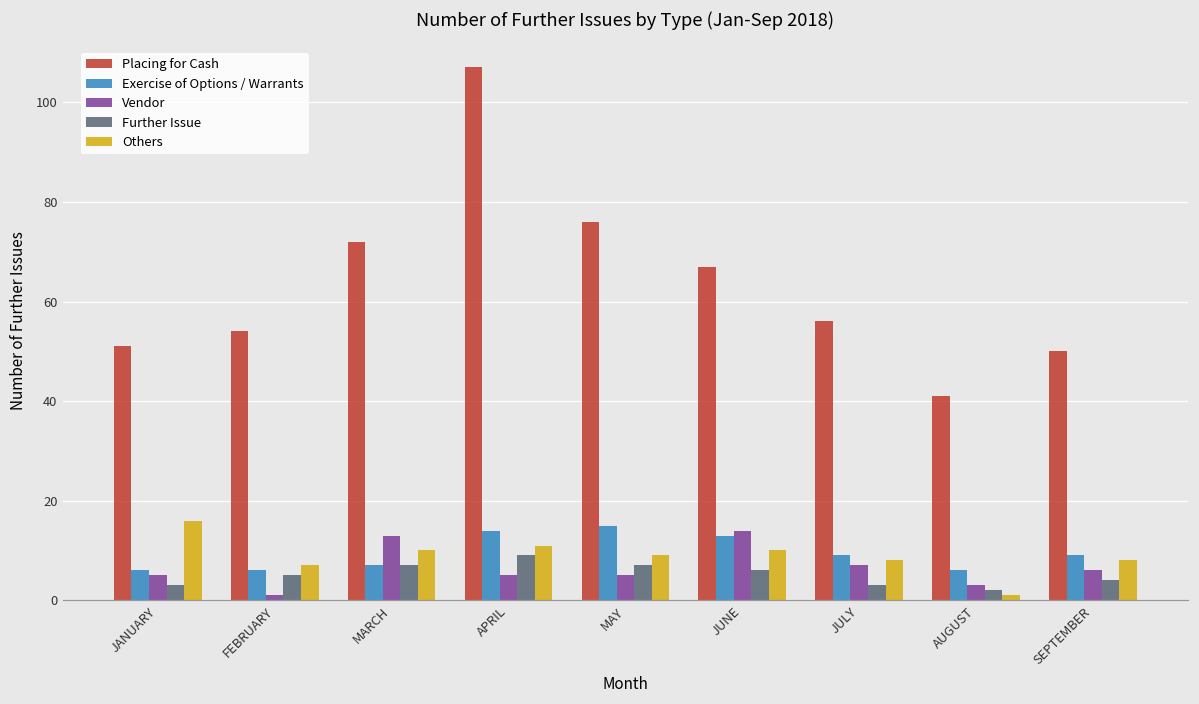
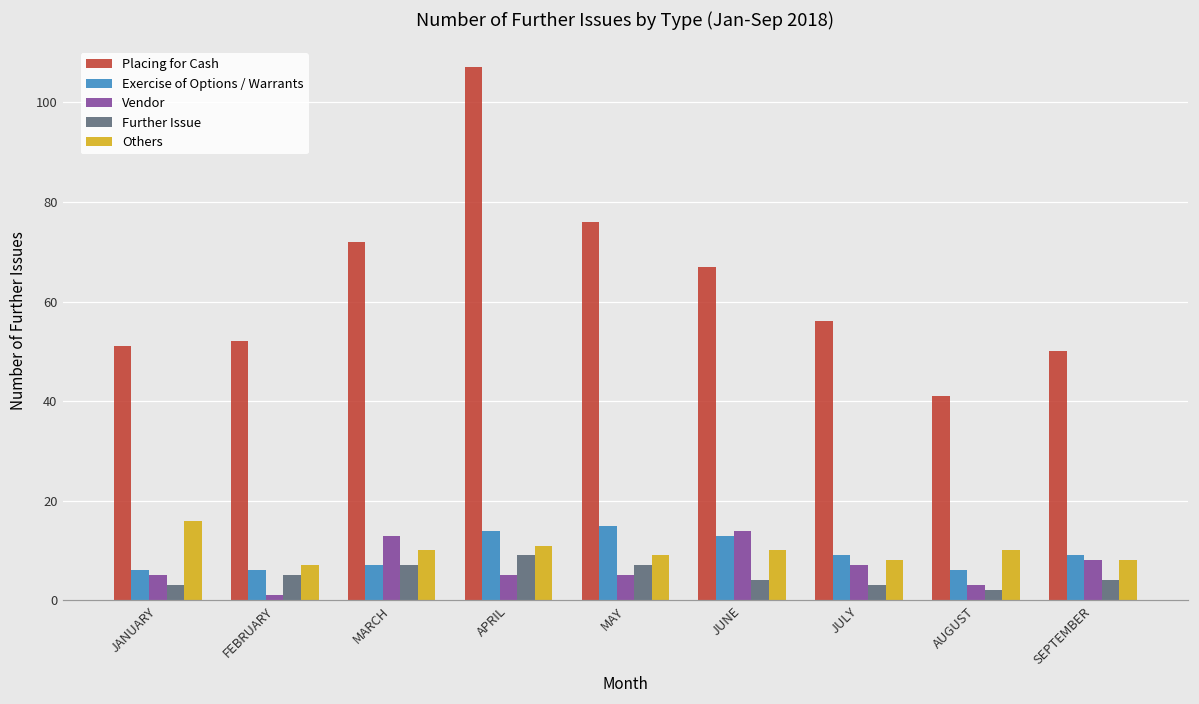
  {
    "Placing for Cash": {
      "JANUARY": 51,
-     "FEBRUARY": 54,
+     "FEBRUARY": 52,
      "MARCH": 72,
      "APRIL": 107,
      "MAY": 76,
      "JUNE": 67,
      "JULY": 56,
      "AUGUST": 41,
      "SEPTEMBER": 50
    },
    "Exercise of Options / Warrants": {
      "JANUARY": 6,
      "FEBRUARY": 6,
      "MARCH": 7,
      "APRIL": 14,
      "MAY": 15,
      "JUNE": 13,
      "JULY": 9,
      "AUGUST": 6,
      "SEPTEMBER": 9
    },
    "Vendor": {
      "JANUARY": 5,
      "FEBRUARY": 1,
      "MARCH": 13,
      "APRIL": 5,
      "MAY": 5,
      "JUNE": 14,
      "JULY": 7,
      "AUGUST": 3,
-     "SEPTEMBER": 6
+     "SEPTEMBER": 8
    },
    "Further Issue": {
      "JANUARY": 3,
      "FEBRUARY": 5,
      "MARCH": 7,
      "APRIL": 9,
      "MAY": 7,
-     "JUNE": 6,
+     "JUNE": 4,
      "JULY": 3,
      "AUGUST": 2,
      "SEPTEMBER": 4
    },
    "Others": {
      "JANUARY": 16,
      "FEBRUARY": 7,
      "MARCH": 10,
      "APRIL": 11,
      "MAY": 9,
      "JUNE": 10,
      "JULY": 8,
-     "AUGUST": 1,
+     "AUGUST": 10,
      "SEPTEMBER": 8
    }
  }
